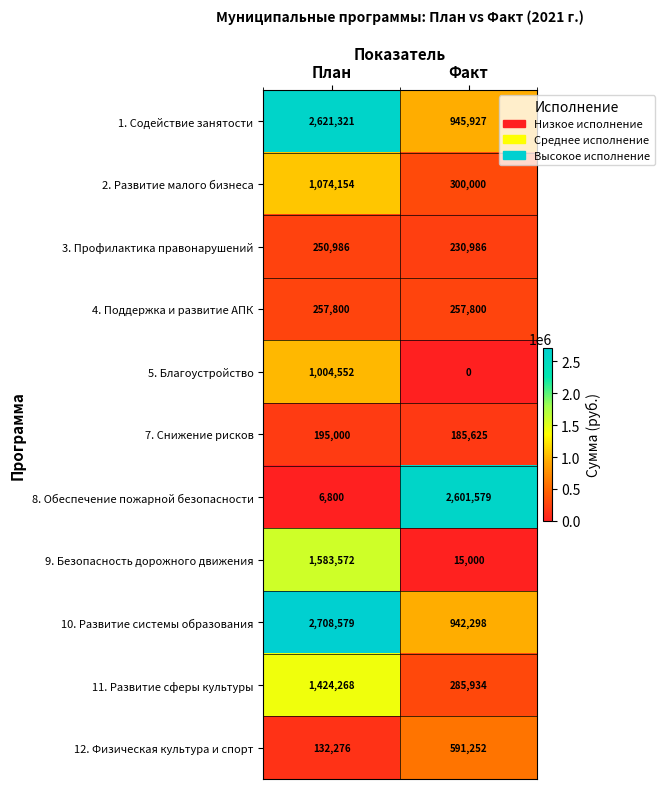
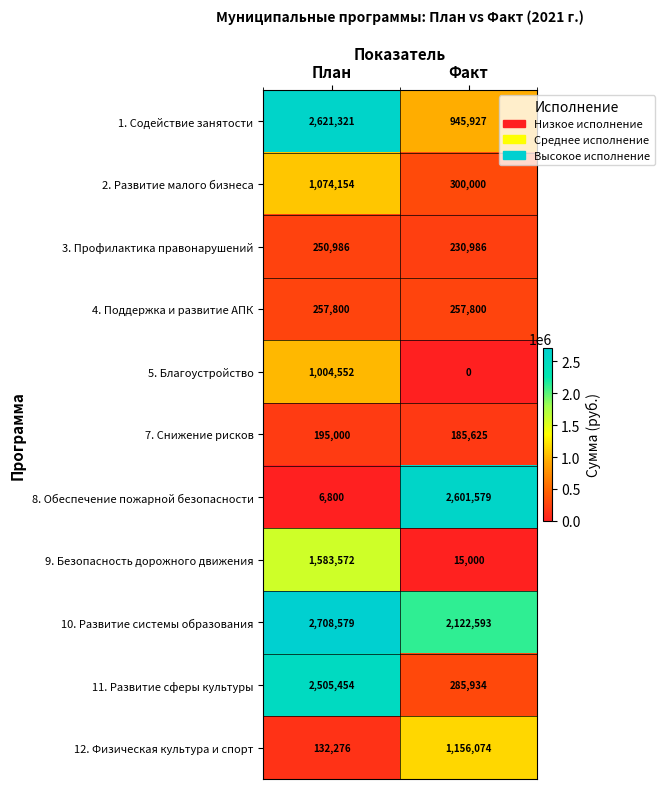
  {
    "1. Содействие занятости": {
      "План": "2,621,321",
      "Факт": "945,927"
    },
    "2. Развитие малого бизнеса": {
      "План": "1,074,154",
      "Факт": "300,000"
    },
    "3. Профилактика правонарушений": {
      "План": "250,986",
      "Факт": "230,986"
    },
    "4. Поддержка и развитие АПК": {
      "План": "257,800",
      "Факт": "257,800"
    },
    "5. Благоустройство": {
      "План": "1,004,552",
      "Факт": "0"
    },
    "7. Снижение рисков": {
      "План": "195,000",
      "Факт": "185,625"
    },
    "8. Обеспечение пожарной безопасности": {
      "План": "6,800",
      "Факт": "2,601,579"
    },
    "9. Безопасность дорожного движения": {
      "План": "1,583,572",
      "Факт": "15,000"
    },
    "10. Развитие системы образования": {
      "План": "2,708,579",
-     "Факт": "942,298"
+     "Факт": "2,122,593"
    },
    "11. Развитие сферы культуры": {
-     "План": "1,424,268",
+     "План": "2,505,454",
      "Факт": "285,934"
    },
    "12. Физическая культура и спорт": {
      "План": "132,276",
-     "Факт": "591,252"
+     "Факт": "1,156,074"
    }
  }
